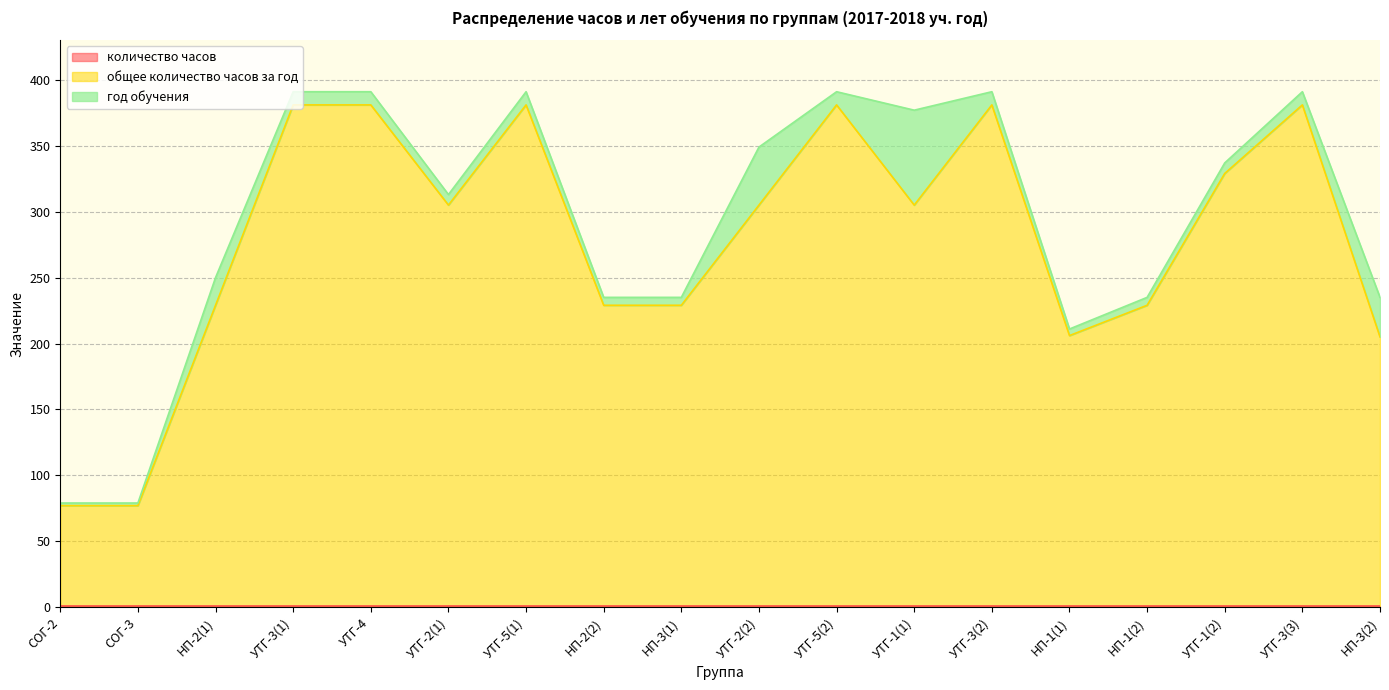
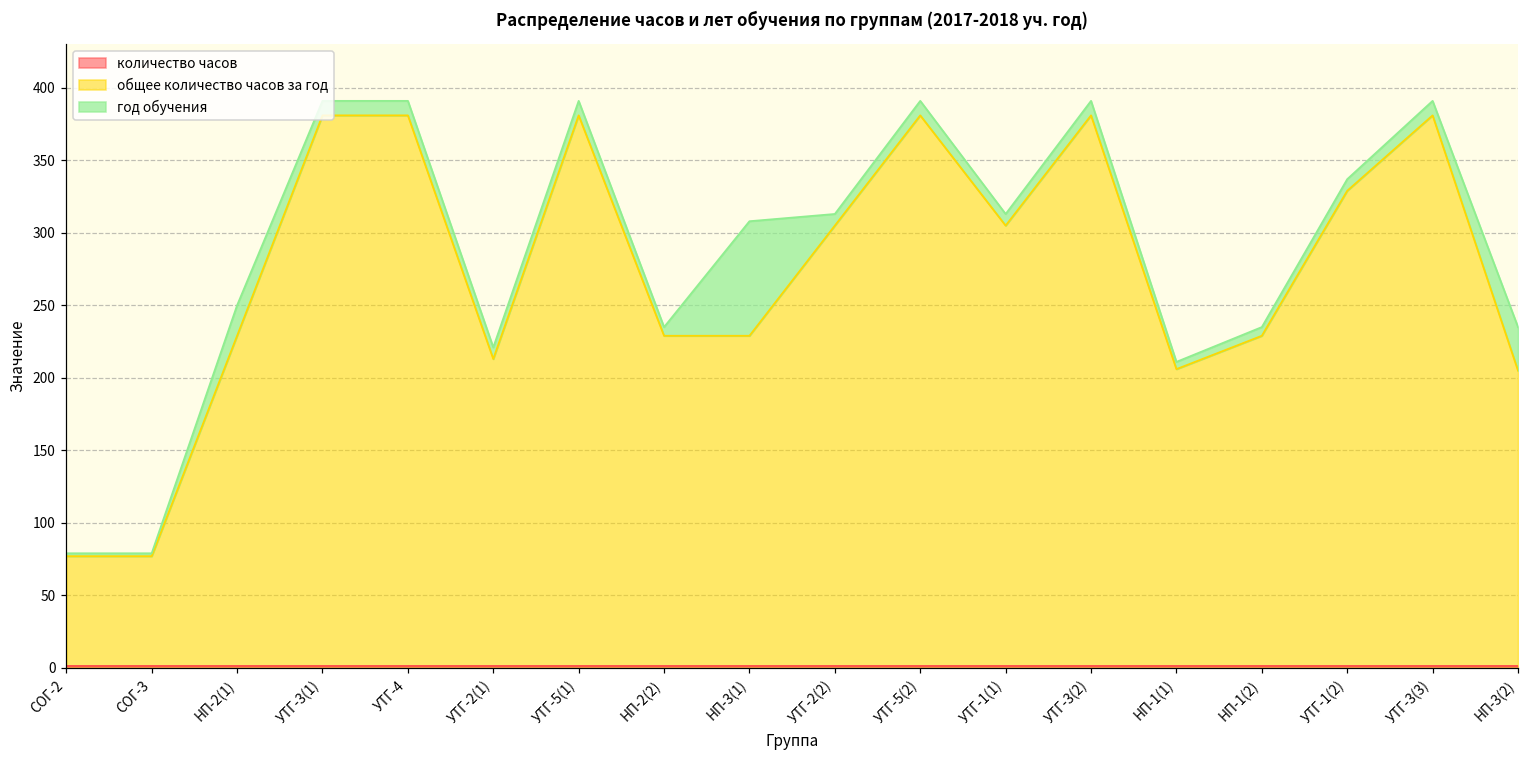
  {
    "количество часов": {
      "СОГ-2": 1,
      "СОГ-3": 1,
      "НП-2(1)": 1,
      "УТГ-3(1)": 1,
      "УТГ-4": 1,
      "УТГ-2(1)": 1,
      "УТГ-5(1)": 1,
      "НП-2(2)": 1,
      "НП-3(1)": 1,
      "УТГ-2(2)": 1,
      "УТГ-5(2)": 1,
      "УТГ-1(1)": 1,
      "УТГ-3(2)": 1,
      "НП-1(1)": 1,
      "НП-1(2)": 1,
      "УТГ-1(2)": 1,
      "УТГ-3(3)": 1,
      "НП-3(2)": 1
    },
    "общее количество часов за год": {
-     "УТГ-2(1)": 305
+     "УТГ-2(1)": 213
    },
    "год обучения": {
      "УТГ-2(1)": 8,
-     "НП-3(1)": 6,
-     "УТГ-2(2)": 44,
-     "УТГ-1(1)": 72
+     "НП-3(1)": 79,
+     "УТГ-2(2)": 8,
+     "УТГ-1(1)": 8
    }
  }
